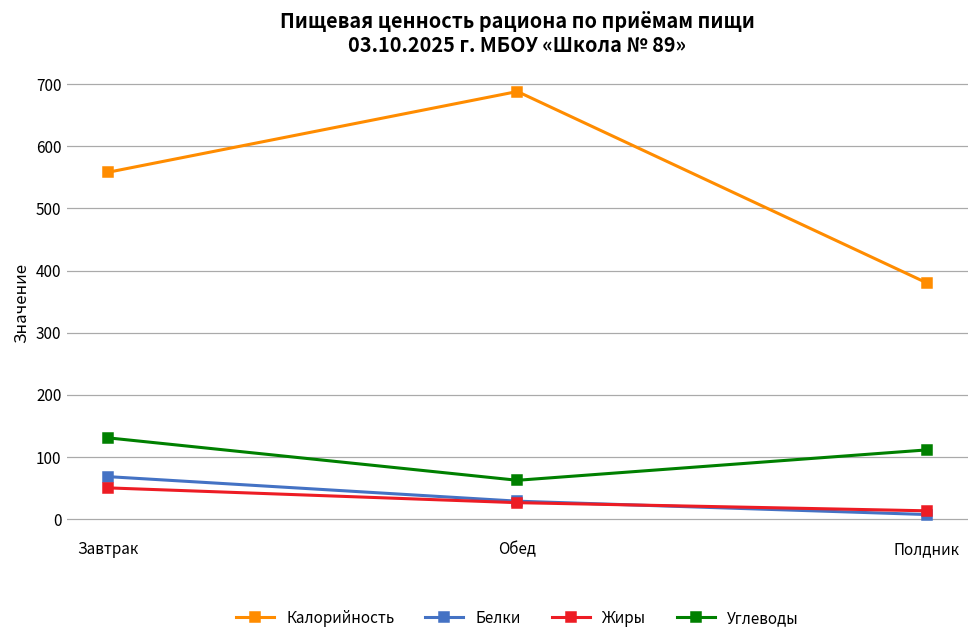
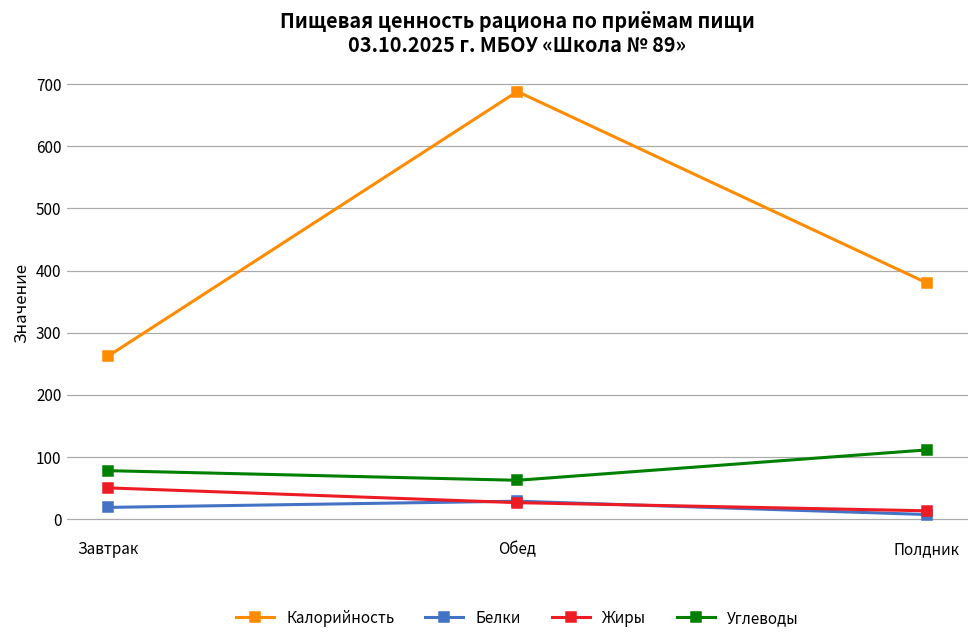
  {
    "Калорийность": {
-     "Завтрак": 560,
+     "Завтрак": 260,
      "Обед": 690,
      "Полдник": 380
    },
    "Белки": {
-     "Завтрак": 70,
+     "Завтрак": 20,
      "Полдник": 10
    },
    "Жиры": {
      "Завтрак": 50,
      "Полдник": 10
    },
    "Углеводы": {
-     "Завтрак": 130,
+     "Завтрак": 80,
      "Обед": 60,
      "Полдник": 110
    }
  }
